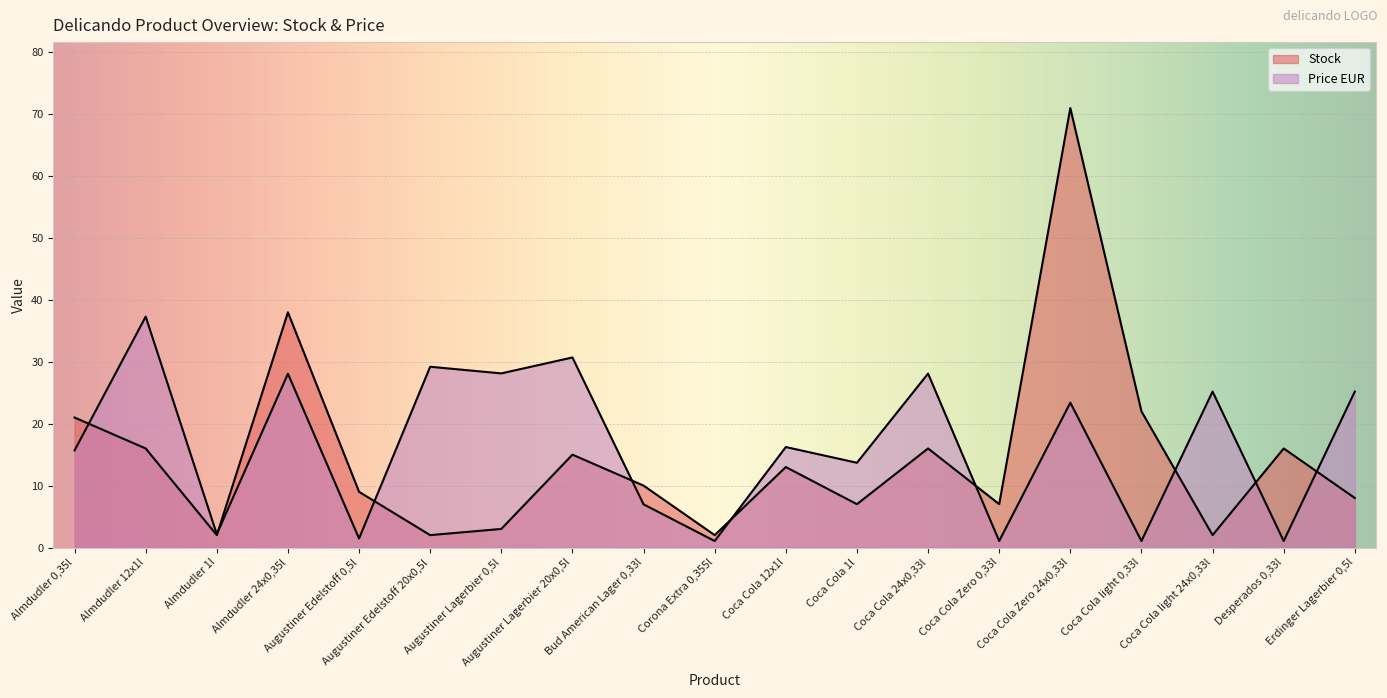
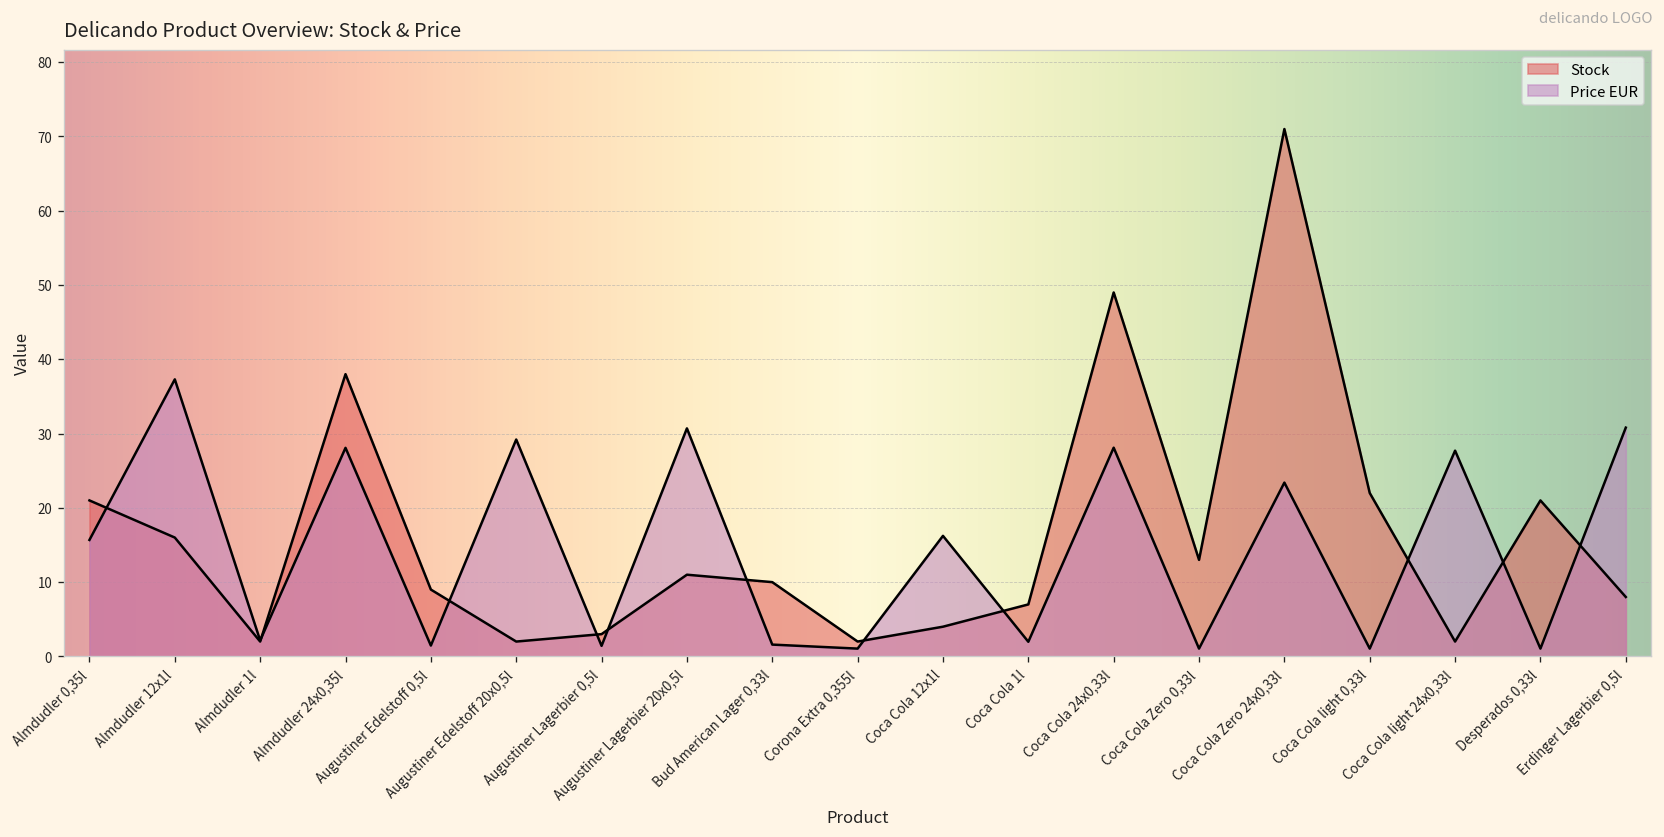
  {
    "Stock": {
      "Almdudler 0,35l": 21,
      "Almdudler 12x1l": 16,
      "Almdudler 24x0,35l": 38,
      "Augustiner Edelstoff 0,5l": 9,
      "Augustiner Edelstoff 20x0,5l": 2,
      "Augustiner Lagerbier 0,5l": 3,
-     "Augustiner Lagerbier 20x0,5l": 15,
+     "Augustiner Lagerbier 20x0,5l": 11,
      "Bud American Lager 0,33l": 10,
      "Corona Extra 0,355l": 2,
-     "Coca Cola 12x1l": 13,
+     "Coca Cola 12x1l": 4,
      "Coca Cola 1l": 7,
-     "Coca Cola 24x0,33l": 16,
-     "Coca Cola Zero 0,33l": 7,
+     "Coca Cola 24x0,33l": 49,
+     "Coca Cola Zero 0,33l": 13,
      "Coca Cola Zero 24x0,33l": 71,
      "Coca Cola light 0,33l": 22,
      "Coca Cola light 24x0,33l": 2,
-     "Desperados 0,33l": 16,
+     "Desperados 0,33l": 21,
      "Erdinger Lagerbier 0,5l": 8
    },
    "Price EUR": {
      "Almdudler 0,35l": 16,
      "Almdudler 12x1l": 37,
      "Almdudler 24x0,35l": 28,
      "Augustiner Edelstoff 0,5l": 1,
      "Augustiner Edelstoff 20x0,5l": 29,
-     "Augustiner Lagerbier 0,5l": 28,
+     "Augustiner Lagerbier 0,5l": 1,
      "Augustiner Lagerbier 20x0,5l": 31,
-     "Bud American Lager 0,33l": 7,
+     "Bud American Lager 0,33l": 2,
      "Corona Extra 0,355l": 1,
      "Coca Cola 12x1l": 16,
-     "Coca Cola 1l": 14,
+     "Coca Cola 1l": 2,
      "Coca Cola 24x0,33l": 28,
      "Coca Cola Zero 0,33l": 1,
      "Coca Cola Zero 24x0,33l": 23,
      "Coca Cola light 0,33l": 1,
-     "Coca Cola light 24x0,33l": 25,
+     "Coca Cola light 24x0,33l": 28,
      "Desperados 0,33l": 1,
-     "Erdinger Lagerbier 0,5l": 25
+     "Erdinger Lagerbier 0,5l": 31
    }
  }
